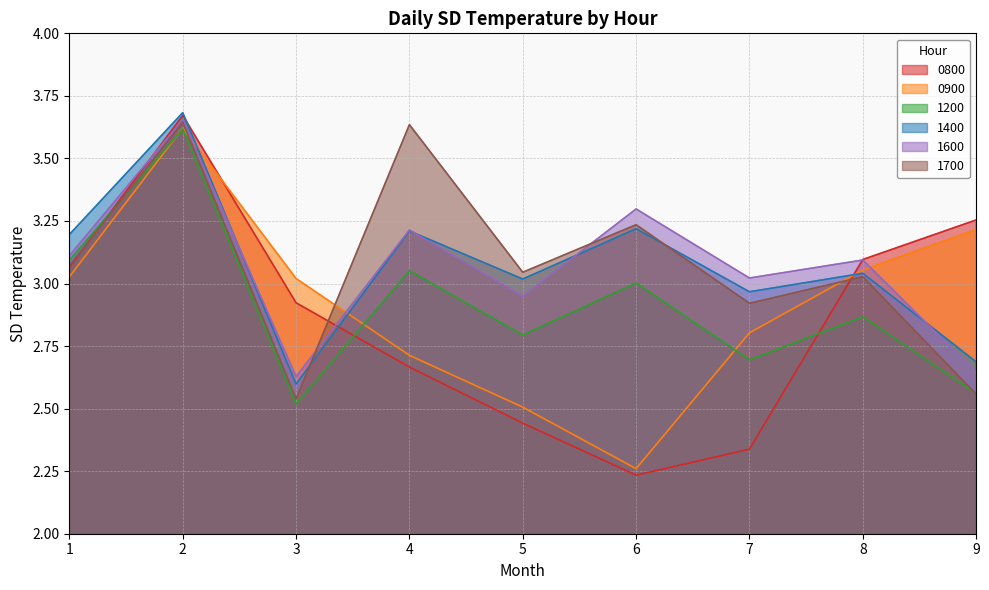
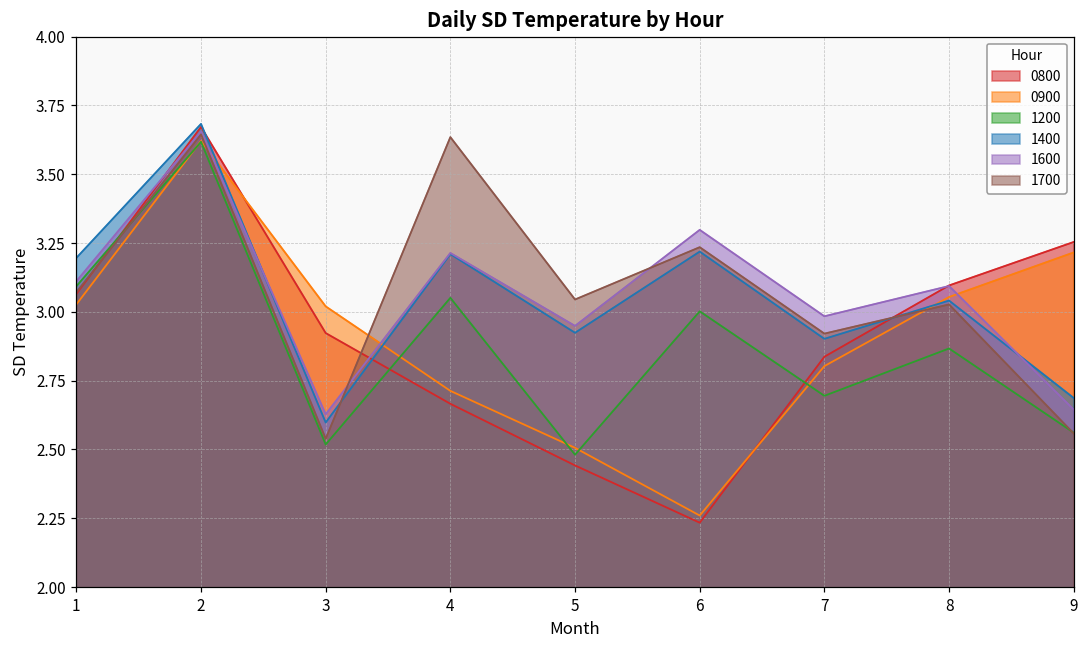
  {
    "0800": {
      "2": 3.67,
      "3": 2.92,
      "4": 2.67,
      "5": 2.44,
      "6": 2.23,
-     "7": 2.34,
+     "7": 2.84,
      "9": 3.25
    },
    "0900": {
      "1": 3.03,
      "3": 3.02,
      "4": 2.71,
      "5": 2.51,
      "6": 2.26,
      "7": 2.80,
      "8": 3.05,
      "9": 3.22
    },
    "1200": {
      "1": 3.09,
      "3": 2.52,
      "4": 3.05,
-     "5": 2.79,
+     "5": 2.48,
      "6": 3.00,
      "7": 2.70,
      "8": 2.87
    },
    "1400": {
      "1": 3.20,
      "2": 3.68,
      "3": 2.60,
-     "5": 3.02,
+     "5": 2.92,
      "6": 3.22,
-     "7": 2.97,
+     "7": 2.90,
      "8": 3.04,
      "9": 2.69
    },
    "1600": {
      "1": 3.11,
      "3": 2.63,
      "5": 2.95,
      "6": 3.30,
-     "7": 3.02,
+     "7": 2.98,
      "9": 2.65
    },
    "1700": {
      "3": 2.54,
      "4": 3.64,
      "5": 3.05,
      "6": 3.24,
      "7": 2.92,
      "8": 3.03
    }
  }
